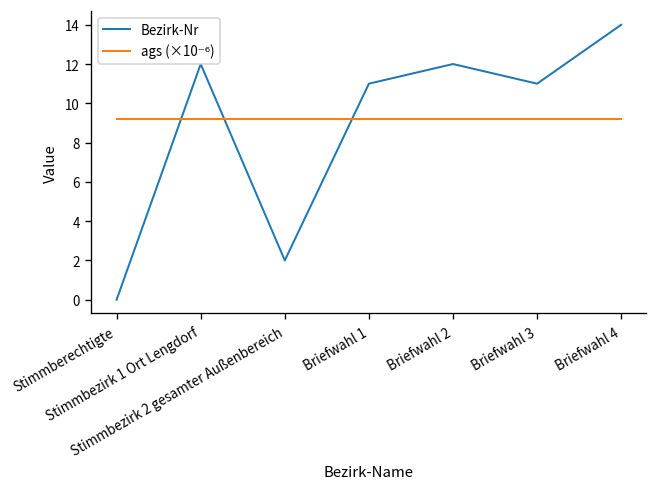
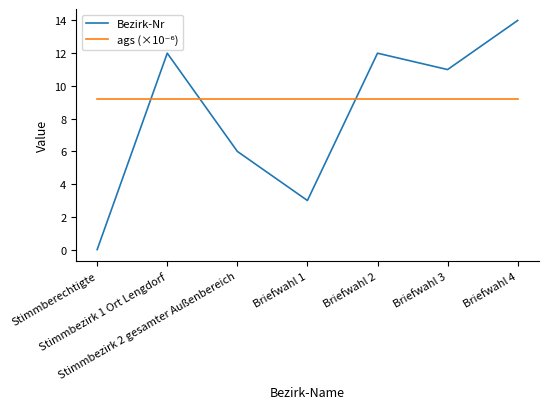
  {
    "Bezirk-Nr": {
      "Stimmberechtigte": 0,
      "Stimmbezirk 1 Ort Lengdorf": 12,
-     "Stimmbezirk 2 gesamter Außenbereich": 2,
-     "Briefwahl 1": 11,
+     "Stimmbezirk 2 gesamter Außenbereich": 6,
+     "Briefwahl 1": 3,
      "Briefwahl 2": 12,
      "Briefwahl 3": 11,
      "Briefwahl 4": 14
    },
    "ags (×10⁻⁶)": {
      "Stimmberechtigte": 9.2,
      "Stimmbezirk 1 Ort Lengdorf": 9.2,
      "Stimmbezirk 2 gesamter Außenbereich": 9.2,
      "Briefwahl 1": 9.2,
      "Briefwahl 2": 9.2,
      "Briefwahl 3": 9.2,
      "Briefwahl 4": 9.2
    }
  }
